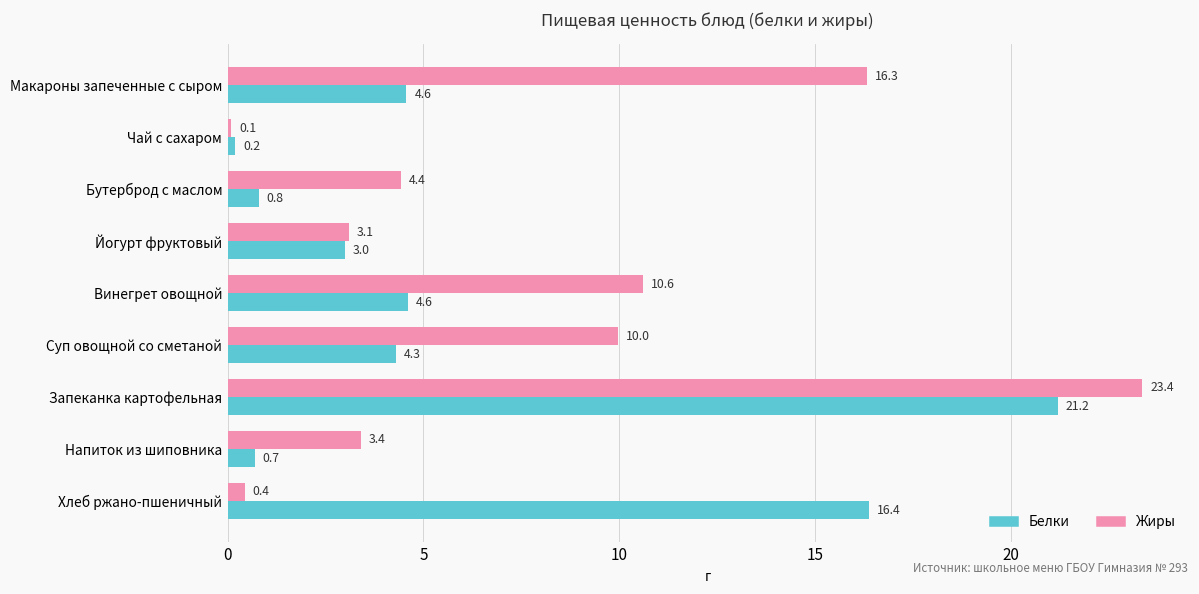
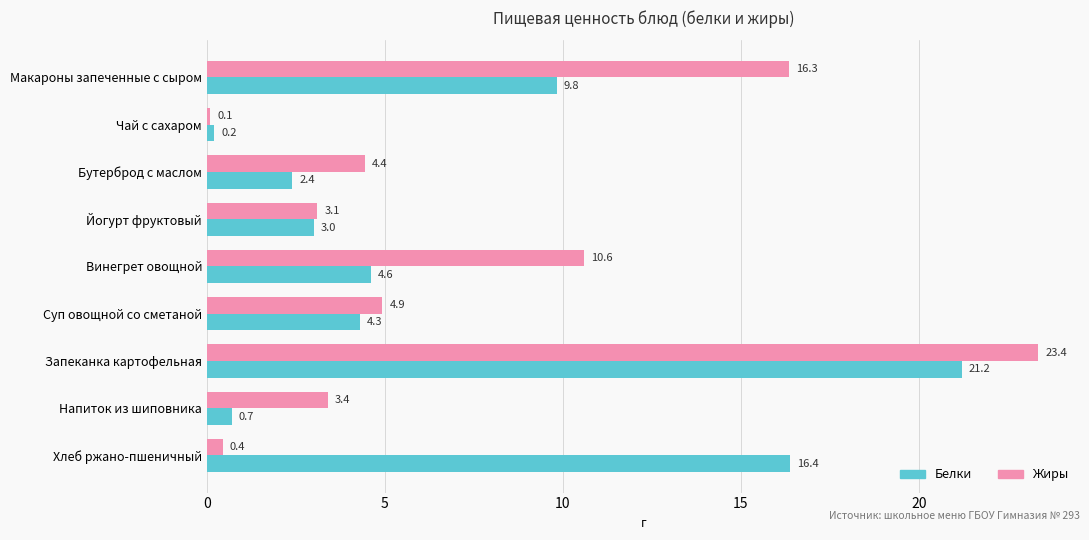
  {
    "Белки": {
-     "Макароны запеченные с сыром": 4.6,
+     "Макароны запеченные с сыром": 9.8,
      "Чай с сахаром": 0.2,
-     "Бутерброд с маслом": 0.8,
+     "Бутерброд с маслом": 2.4,
      "Йогурт фруктовый": 3.0,
      "Винегрет овощной": 4.6,
      "Суп овощной со сметаной": 4.3,
      "Запеканка картофельная": 21.2,
      "Напиток из шиповника": 0.7,
      "Хлеб ржано-пшеничный": 16.4
    },
    "Жиры": {
      "Макароны запеченные с сыром": 16.3,
      "Чай с сахаром": 0.1,
      "Бутерброд с маслом": 4.4,
      "Йогурт фруктовый": 3.1,
      "Винегрет овощной": 10.6,
-     "Суп овощной со сметаной": 10.0,
+     "Суп овощной со сметаной": 4.9,
      "Запеканка картофельная": 23.4,
      "Напиток из шиповника": 3.4,
      "Хлеб ржано-пшеничный": 0.4
    }
  }
